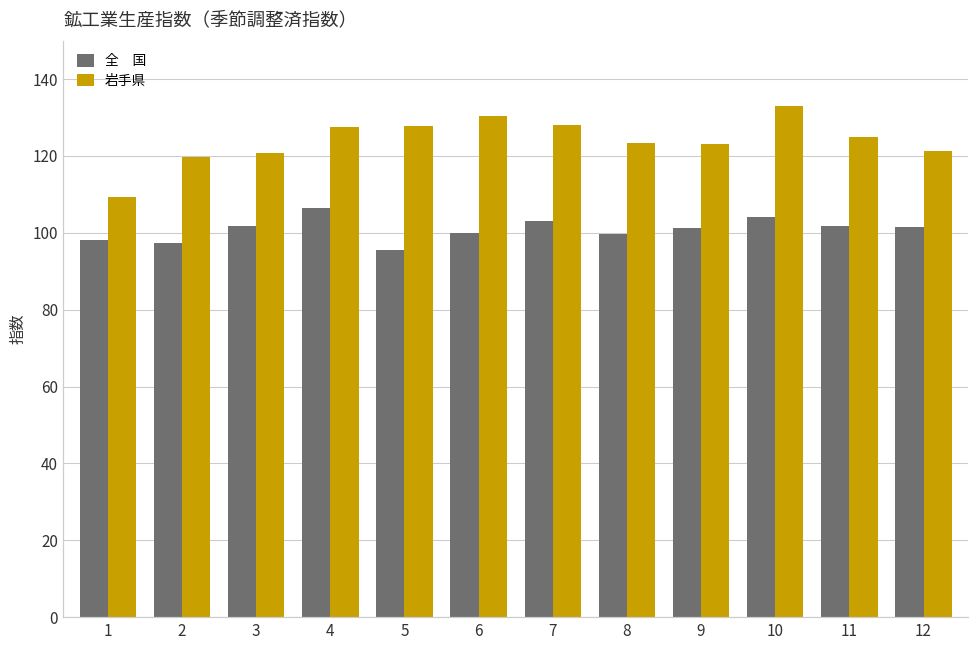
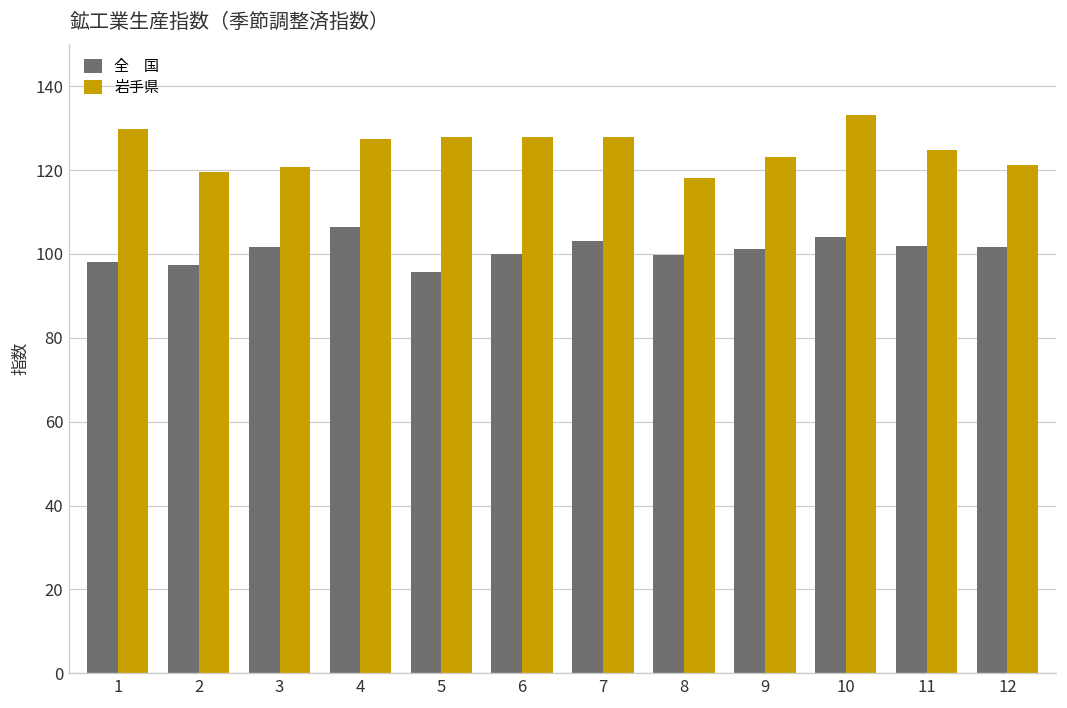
  {
    "全 国": {
      "1": 98,
      "2": 97,
      "3": 102,
      "4": 106,
      "5": 96,
      "6": 100,
      "7": 103,
      "8": 100,
      "9": 101,
      "10": 104,
      "11": 102,
      "12": 102
    },
    "岩手県": {
-     "1": 109,
+     "1": 130,
      "2": 120,
      "3": 121,
      "4": 128,
      "5": 128,
-     "6": 130,
+     "6": 128,
      "7": 128,
-     "8": 123,
+     "8": 118,
      "9": 123,
      "10": 133,
      "11": 125,
      "12": 121
    }
  }
